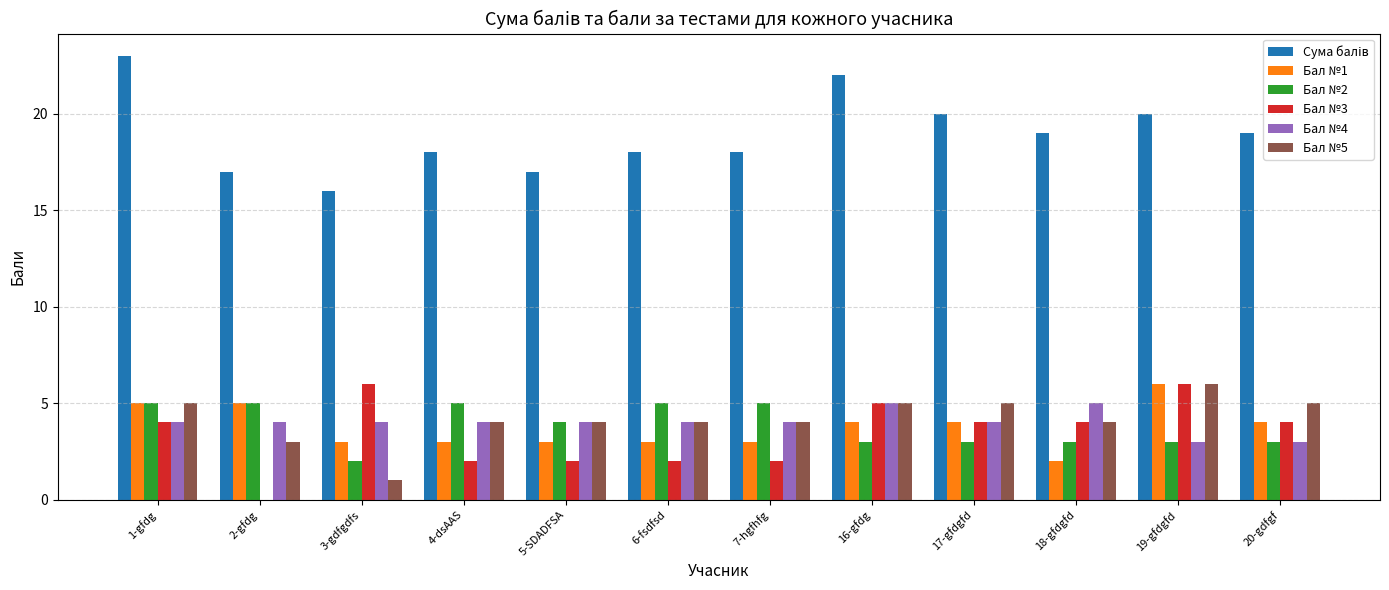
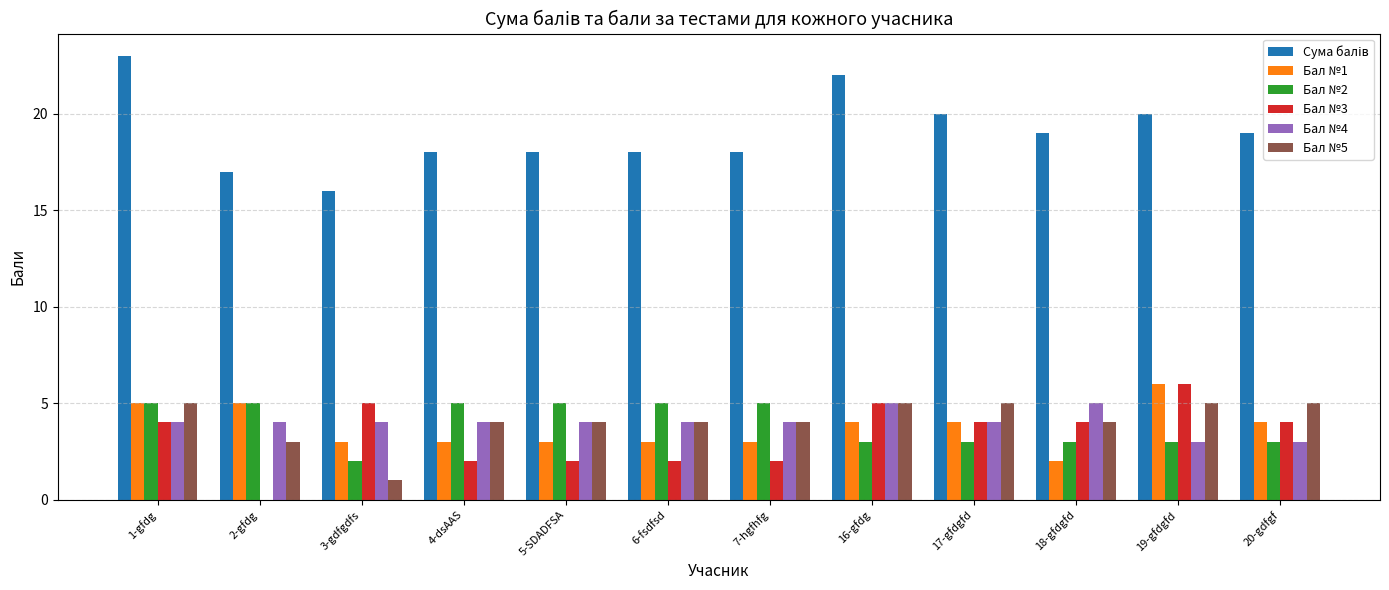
  {
    "Сума балів": {
      "1-gfdg": 23,
      "2-gfdg": 17,
      "3-gdfgdfs": 16,
      "4-dsAAS": 18,
-     "5-SDADFSA": 17,
+     "5-SDADFSA": 18,
      "6-fsdfsd": 18,
      "7-hgfhfg": 18,
      "16-gfdg": 22,
      "17-gfdgfd": 20,
      "18-gfdgfd": 19,
      "19-gfdgfd": 20,
      "20-gdfgf": 19
    },
    "Бал №1": {
      "1-gfdg": 5,
      "2-gfdg": 5,
      "3-gdfgdfs": 3,
      "4-dsAAS": 3,
      "5-SDADFSA": 3,
      "6-fsdfsd": 3,
      "7-hgfhfg": 3,
      "16-gfdg": 4,
      "17-gfdgfd": 4,
      "18-gfdgfd": 2,
      "19-gfdgfd": 6,
      "20-gdfgf": 4
    },
    "Бал №2": {
      "1-gfdg": 5,
      "2-gfdg": 5,
      "3-gdfgdfs": 2,
      "4-dsAAS": 5,
-     "5-SDADFSA": 4,
+     "5-SDADFSA": 5,
      "6-fsdfsd": 5,
      "7-hgfhfg": 5,
      "16-gfdg": 3,
      "17-gfdgfd": 3,
      "18-gfdgfd": 3,
      "19-gfdgfd": 3,
      "20-gdfgf": 3
    },
    "Бал №3": {
      "1-gfdg": 4,
      "2-gfdg": 0,
-     "3-gdfgdfs": 6,
+     "3-gdfgdfs": 5,
      "4-dsAAS": 2,
      "5-SDADFSA": 2,
      "6-fsdfsd": 2,
      "7-hgfhfg": 2,
      "16-gfdg": 5,
      "17-gfdgfd": 4,
      "18-gfdgfd": 4,
      "19-gfdgfd": 6,
      "20-gdfgf": 4
    },
    "Бал №4": {
      "1-gfdg": 4,
      "2-gfdg": 4,
      "3-gdfgdfs": 4,
      "4-dsAAS": 4,
      "5-SDADFSA": 4,
      "6-fsdfsd": 4,
      "7-hgfhfg": 4,
      "16-gfdg": 5,
      "17-gfdgfd": 4,
      "18-gfdgfd": 5,
      "19-gfdgfd": 3,
      "20-gdfgf": 3
    },
    "Бал №5": {
      "1-gfdg": 5,
      "2-gfdg": 3,
      "3-gdfgdfs": 1,
      "4-dsAAS": 4,
      "5-SDADFSA": 4,
      "6-fsdfsd": 4,
      "7-hgfhfg": 4,
      "16-gfdg": 5,
      "17-gfdgfd": 5,
      "18-gfdgfd": 4,
-     "19-gfdgfd": 6,
+     "19-gfdgfd": 5,
      "20-gdfgf": 5
    }
  }
